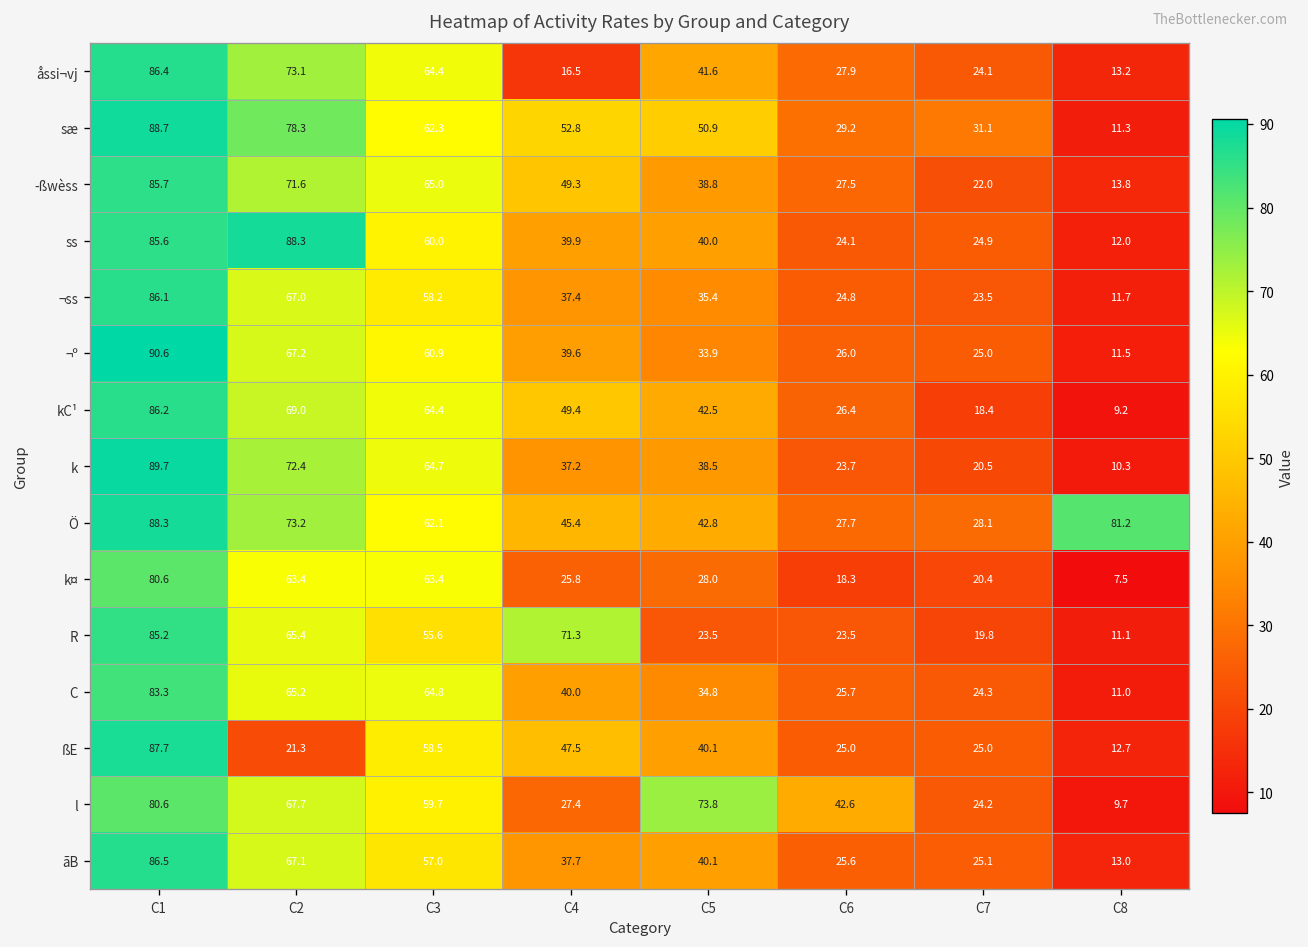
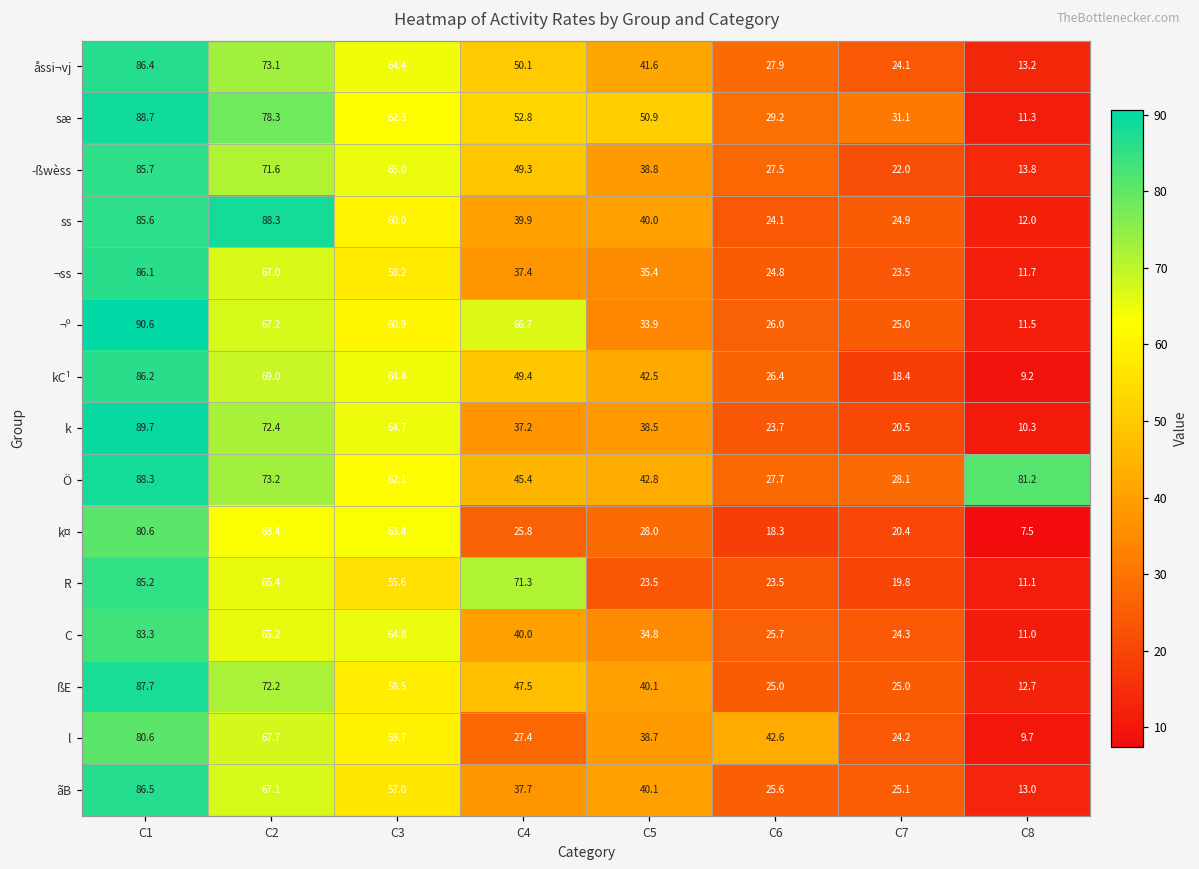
  {
    "åssi¬vj": {
      "C1": 86.4,
      "C2": 73.1,
      "C3": 64.4,
-     "C4": 16.5,
+     "C4": 50.1,
      "C5": 41.6,
      "C6": 27.9,
      "C7": 24.1,
      "C8": 13.2
    },
    "sæ": {
      "C1": 88.7,
      "C2": 78.3,
      "C3": 62.3,
      "C4": 52.8,
      "C5": 50.9,
      "C6": 29.2,
      "C7": 31.1,
      "C8": 11.3
    },
    "­ßwèss": {
      "C1": 85.7,
      "C2": 71.6,
      "C3": 65.0,
      "C4": 49.3,
      "C5": 38.8,
      "C6": 27.5,
      "C7": 22.0,
      "C8": 13.8
    },
    "ss": {
      "C1": 85.6,
      "C2": 88.3,
      "C3": 60.0,
      "C4": 39.9,
      "C5": 40.0,
      "C6": 24.1,
      "C7": 24.9,
      "C8": 12.0
    },
    "¬ss": {
      "C1": 86.1,
      "C2": 67.0,
      "C3": 58.2,
      "C4": 37.4,
      "C5": 35.4,
      "C6": 24.8,
      "C7": 23.5,
      "C8": 11.7
    },
    "¬º": {
      "C1": 90.6,
      "C2": 67.2,
      "C3": 60.9,
-     "C4": 39.6,
+     "C4": 66.7,
      "C5": 33.9,
      "C6": 26.0,
      "C7": 25.0,
      "C8": 11.5
    },
    "kC¹": {
      "C1": 86.2,
      "C2": 69.0,
      "C3": 64.4,
      "C4": 49.4,
      "C5": 42.5,
      "C6": 26.4,
      "C7": 18.4,
      "C8": 9.2
    },
    "k": {
      "C1": 89.7,
      "C2": 72.4,
      "C3": 64.7,
      "C4": 37.2,
      "C5": 38.5,
      "C6": 23.7,
      "C7": 20.5,
      "C8": 10.3
    },
    "Ö": {
      "C1": 88.3,
      "C2": 73.2,
      "C3": 62.1,
      "C4": 45.4,
      "C5": 42.8,
      "C6": 27.7,
      "C7": 28.1,
      "C8": 81.2
    },
    "k¤": {
      "C1": 80.6,
      "C2": 63.4,
      "C3": 63.4,
      "C4": 25.8,
      "C5": 28.0,
      "C6": 18.3,
      "C7": 20.4,
      "C8": 7.5
    },
    "R": {
      "C1": 85.2,
      "C2": 65.4,
      "C3": 55.6,
      "C4": 71.3,
      "C5": 23.5,
      "C6": 23.5,
      "C7": 19.8,
      "C8": 11.1
    },
    "C": {
      "C1": 83.3,
      "C2": 65.2,
      "C3": 64.8,
      "C4": 40.0,
      "C5": 34.8,
      "C6": 25.7,
      "C7": 24.3,
      "C8": 11.0
    },
    "ßE": {
      "C1": 87.7,
-     "C2": 21.3,
+     "C2": 72.2,
      "C3": 58.5,
      "C4": 47.5,
      "C5": 40.1,
      "C6": 25.0,
      "C7": 25.0,
      "C8": 12.7
    },
    "l": {
      "C1": 80.6,
      "C2": 67.7,
      "C3": 59.7,
      "C4": 27.4,
-     "C5": 73.8,
+     "C5": 38.7,
      "C6": 42.6,
      "C7": 24.2,
      "C8": 9.7
    },
    "ãB": {
      "C1": 86.5,
      "C2": 67.1,
      "C3": 57.0,
      "C4": 37.7,
      "C5": 40.1,
      "C6": 25.6,
      "C7": 25.1,
      "C8": 13.0
    }
  }
